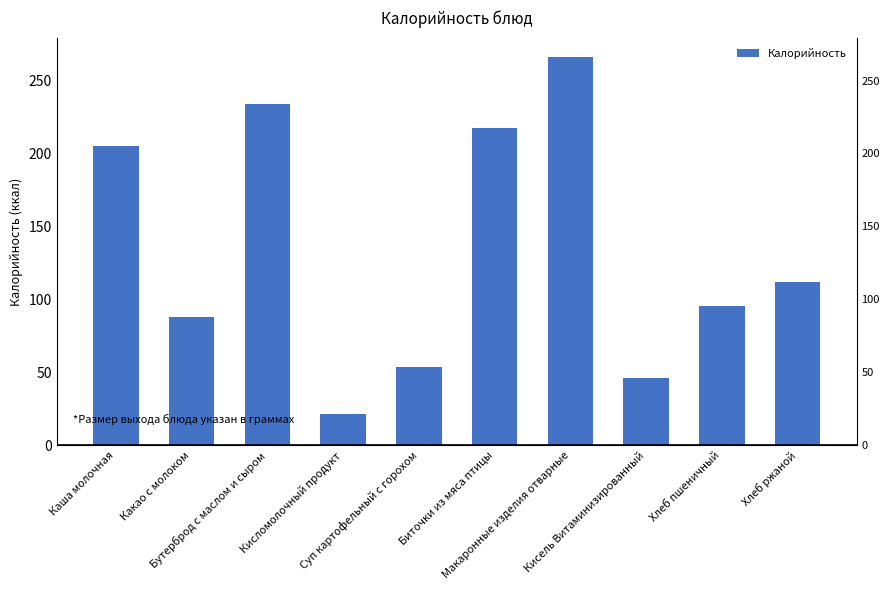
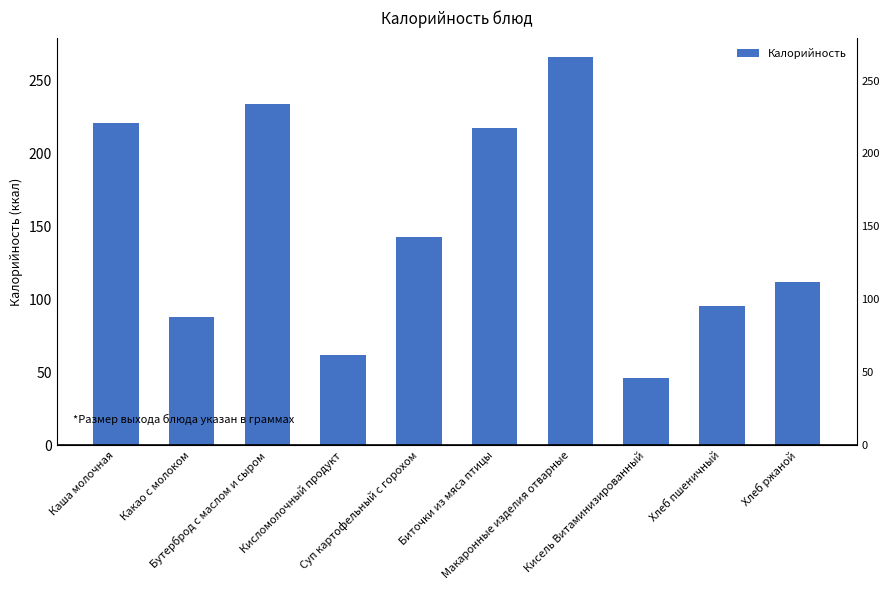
  {
-   "Каша молочная": 205,
+   "Каша молочная": 221,
    "Какао с молоком": 88,
    "Бутерброд с маслом и сыром": 234,
-   "Кисломолочный продукт": 22,
-   "Суп картофельный с горохом": 53,
+   "Кисломолочный продукт": 62,
+   "Суп картофельный с горохом": 143,
    "Биточки из мяса птицы": 217,
    "Макаронные изделия отварные": 266,
    "Кисель Витаминизированный": 46,
    "Хлеб пшеничный": 96,
    "Хлеб ржаной": 112
  }
